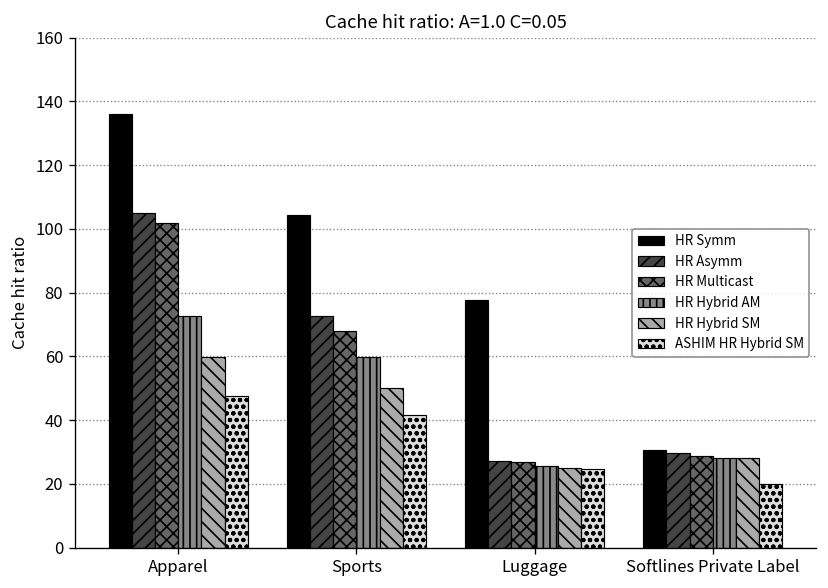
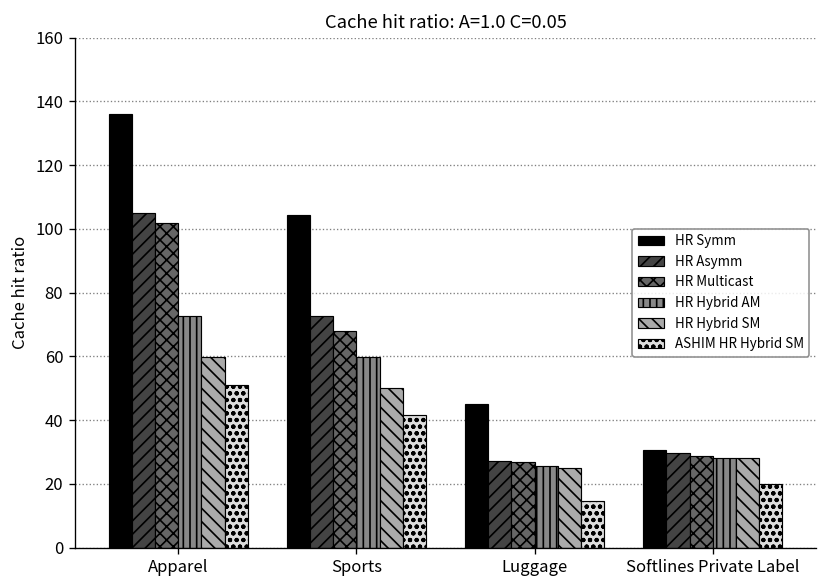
  {
    "HR Symm": {
      "Apparel": 136,
      "Sports": 104,
-     "Luggage": 78,
+     "Luggage": 45,
      "Softlines Private Label": 31
    },
    "ASHIM HR Hybrid SM": {
-     "Apparel": 47,
+     "Apparel": 51,
      "Sports": 41,
-     "Luggage": 24,
+     "Luggage": 14,
      "Softlines Private Label": 20
    }
  }
